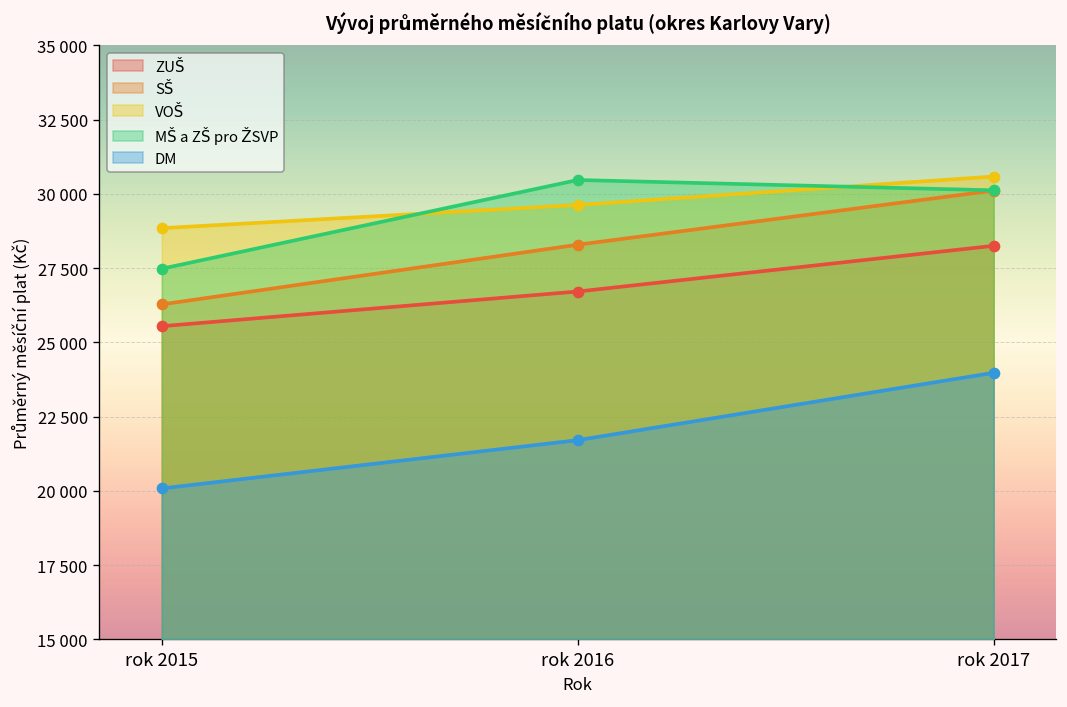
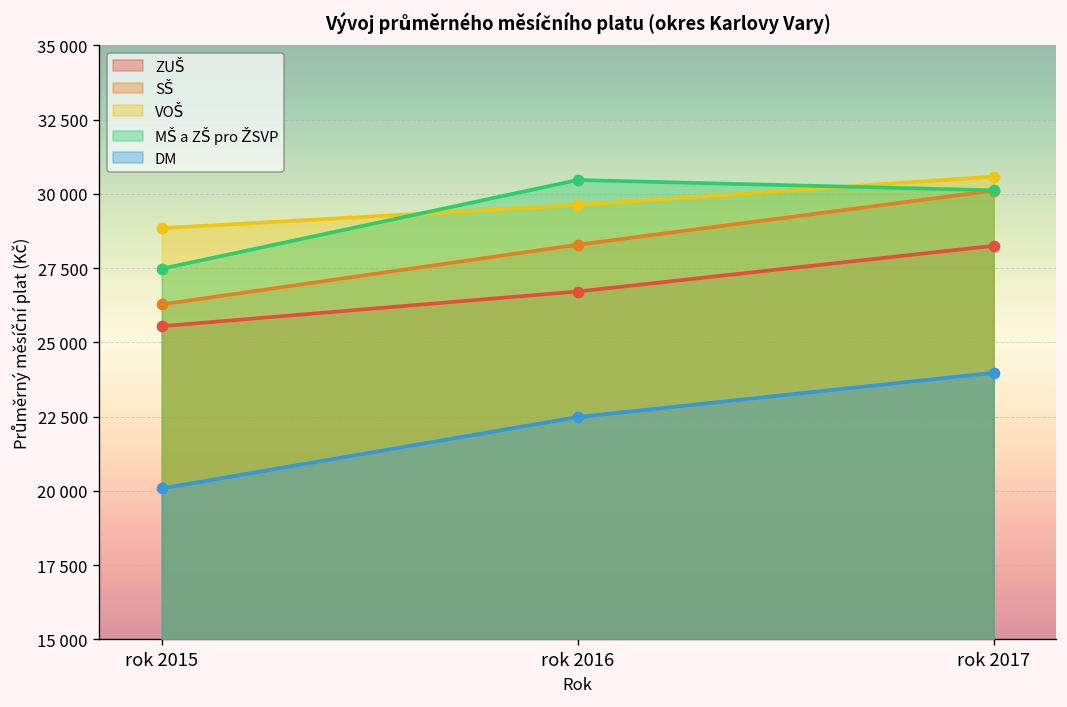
  {
    "MŠ a ZŠ pro ŽSVP": {
      "rok 2015": 27500,
      "rok 2016": 30500
    },
    "DM": {
      "rok 2015": 20100,
-     "rok 2016": 21700,
+     "rok 2016": 22500,
      "rok 2017": 24000
    }
  }
